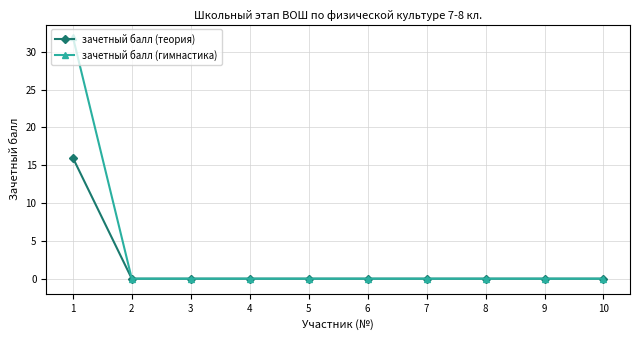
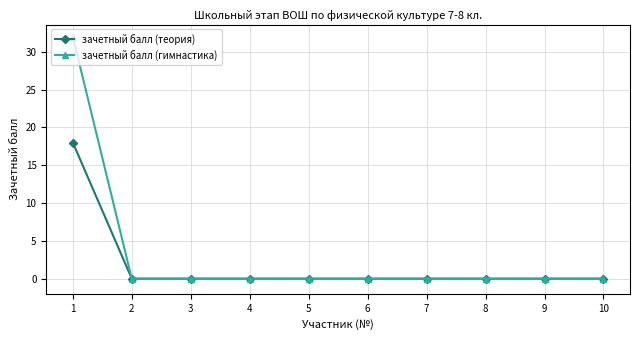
  {
    "зачетный балл (теория)": {
-     "1": 16
+     "1": 18
    }
  }
